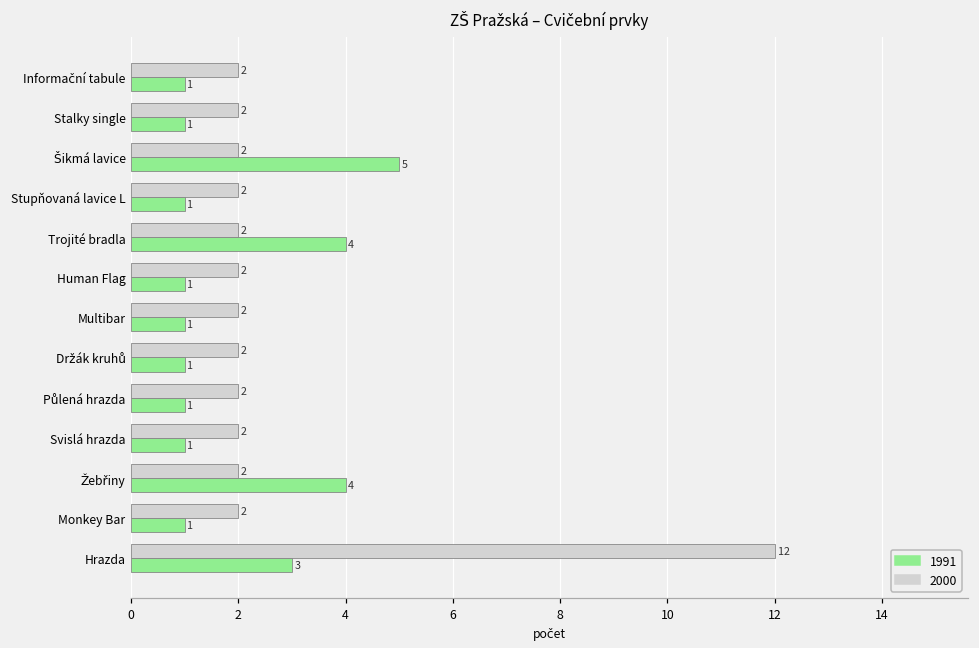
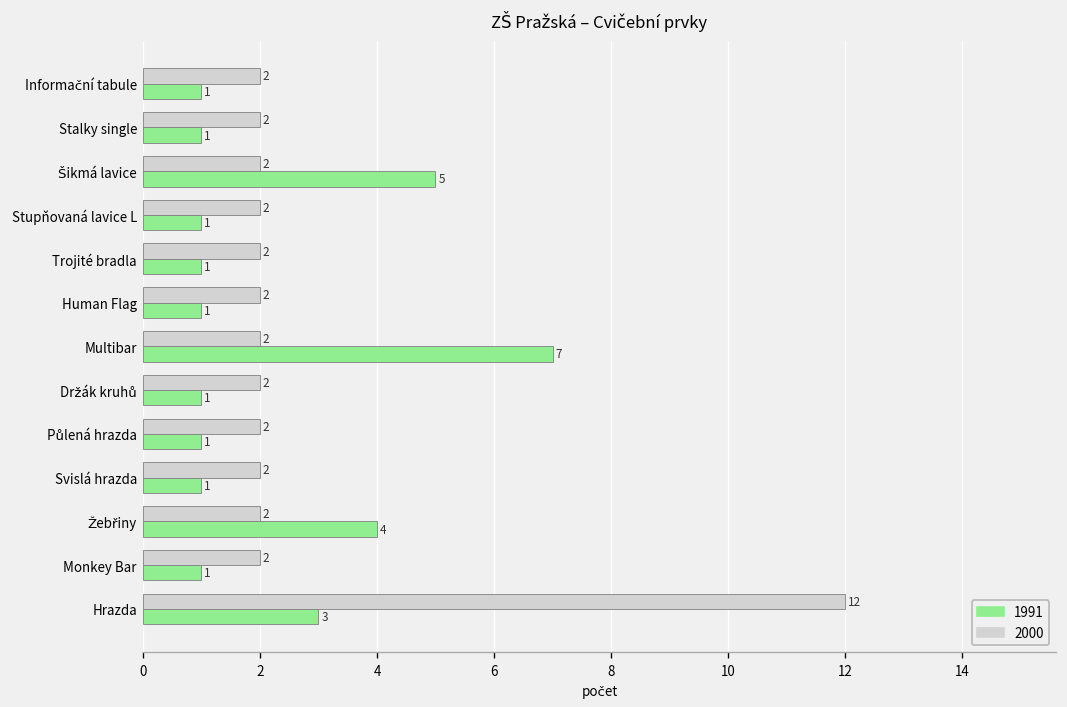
  {
    "1991": {
      "Informační tabule": 1,
      "Stalky single": 1,
      "Šikmá lavice": 5,
      "Stupňovaná lavice L": 1,
-     "Trojité bradla": 4,
+     "Trojité bradla": 1,
      "Human Flag": 1,
-     "Multibar": 1,
+     "Multibar": 7,
      "Držák kruhů": 1,
      "Půlená hrazda": 1,
      "Svislá hrazda": 1,
      "Žebřiny": 4,
      "Monkey Bar": 1,
      "Hrazda": 3
    },
    "2000": {
      "Informační tabule": 2,
      "Stalky single": 2,
      "Šikmá lavice": 2,
      "Stupňovaná lavice L": 2,
      "Trojité bradla": 2,
      "Human Flag": 2,
      "Multibar": 2,
      "Držák kruhů": 2,
      "Půlená hrazda": 2,
      "Svislá hrazda": 2,
      "Žebřiny": 2,
      "Monkey Bar": 2,
      "Hrazda": 12
    }
  }
